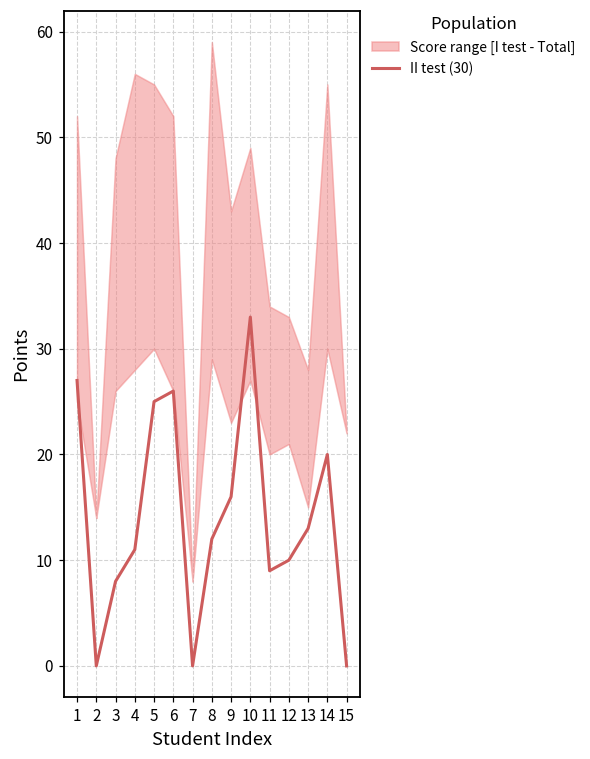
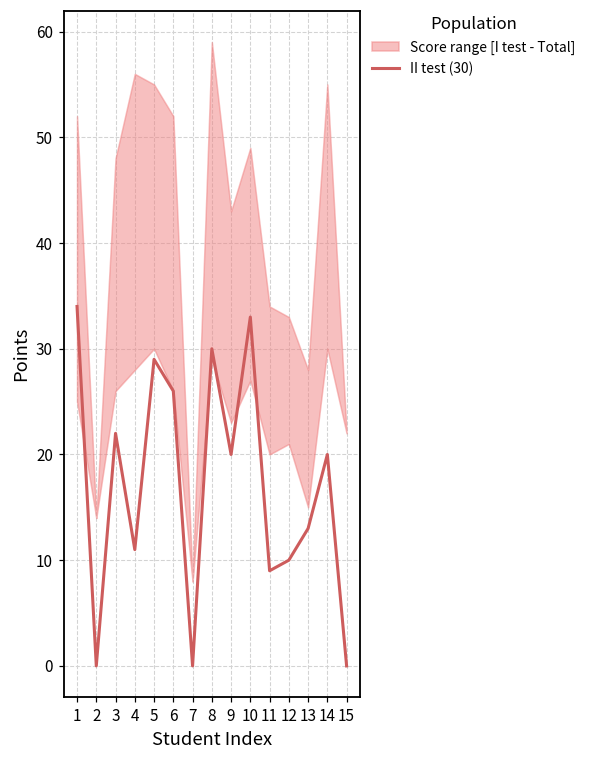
  {
    "II test (30)": {
-     "1": 27,
+     "1": 34,
      "2": 0,
-     "3": 8,
+     "3": 22,
      "4": 11,
-     "5": 25,
+     "5": 29,
      "6": 26,
      "7": 0,
-     "8": 12,
-     "9": 16,
+     "8": 30,
+     "9": 20,
      "10": 33,
      "11": 9,
      "12": 10,
      "13": 13,
      "14": 20,
      "15": 0
    }
  }
